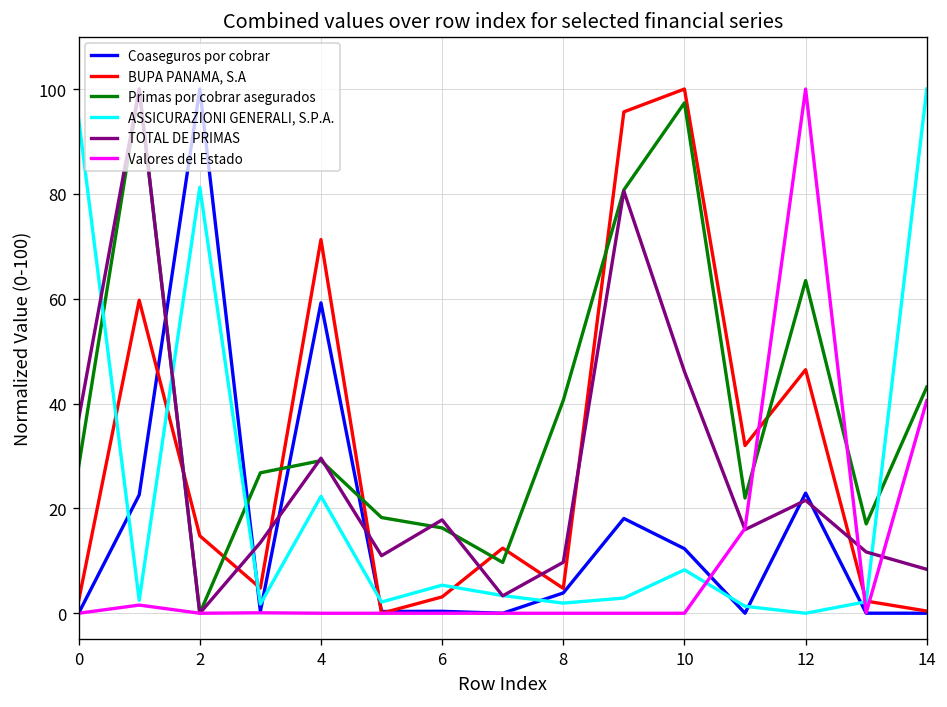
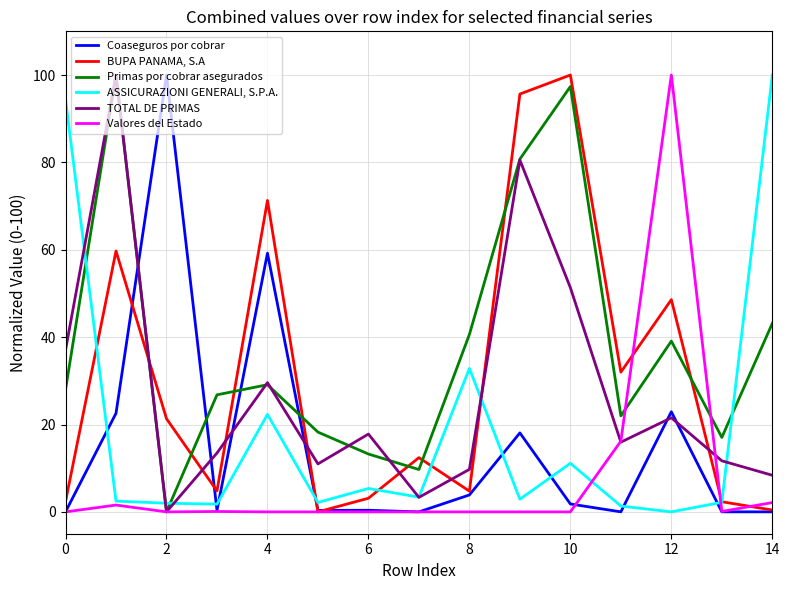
  {
    "Coaseguros por cobrar": {
      "4": 59,
      "8": 4,
-     "10": 12,
+     "10": 2,
      "12": 23
    },
    "BUPA PANAMA, S.A": {
      "0": 2,
-     "2": 15,
+     "2": 21,
      "4": 71,
      "6": 3,
      "8": 5,
      "10": 100,
-     "12": 46
+     "12": 49
    },
    "Primas por cobrar asegurados": {
      "0": 28,
-     "6": 16,
+     "6": 13,
      "8": 41,
      "10": 97,
-     "12": 63,
+     "12": 39,
      "14": 43
    },
    "ASSICURAZIONI GENERALI, S.P.A.": {
      "0": 94,
-     "2": 81,
+     "2": 2,
      "4": 22,
      "6": 5,
-     "8": 2,
-     "10": 8,
+     "8": 33,
+     "10": 11,
      "12": 0,
      "14": 100
    },
    "TOTAL DE PRIMAS": {
      "0": 37,
      "6": 18,
      "8": 10,
-     "10": 46,
+     "10": 51,
      "12": 22,
      "14": 8
    },
    "Valores del Estado": {
      "4": 0,
      "8": 0,
      "10": 0,
      "12": 100,
-     "14": 41
+     "14": 2
    }
  }
